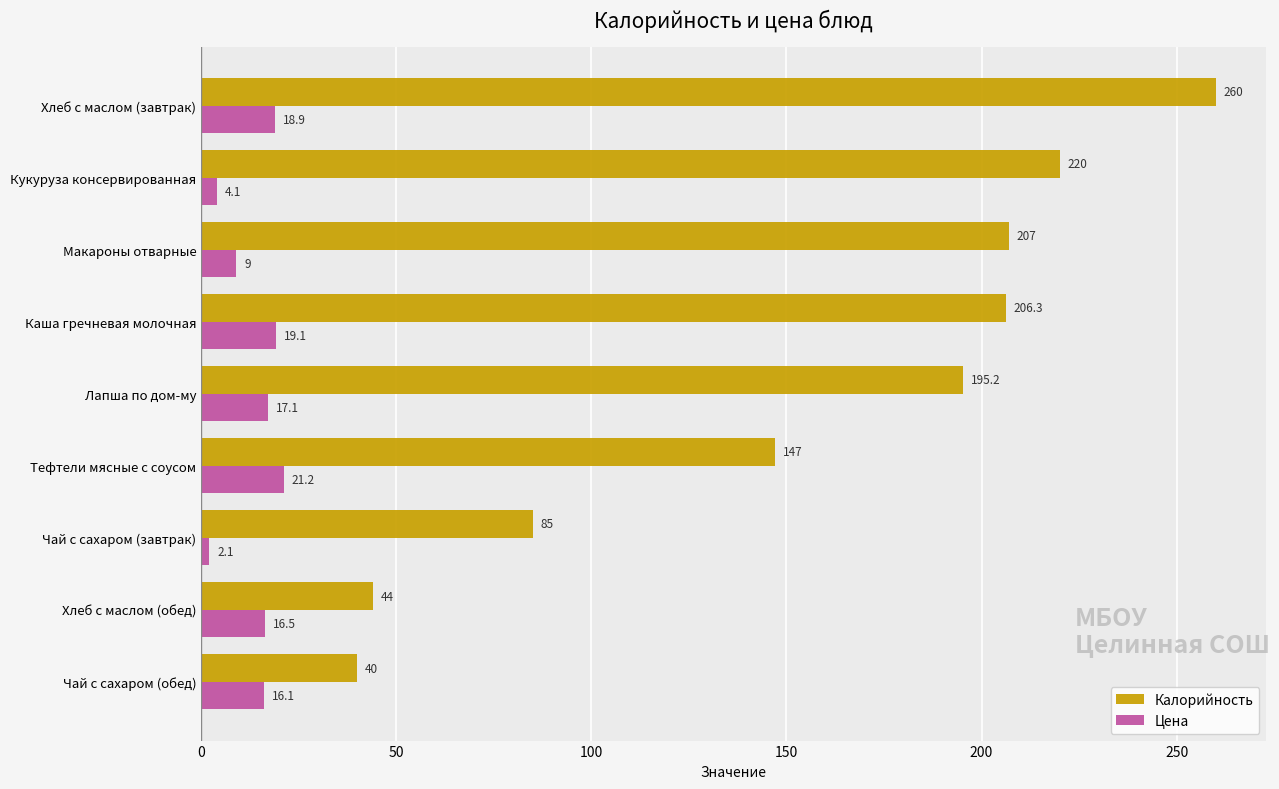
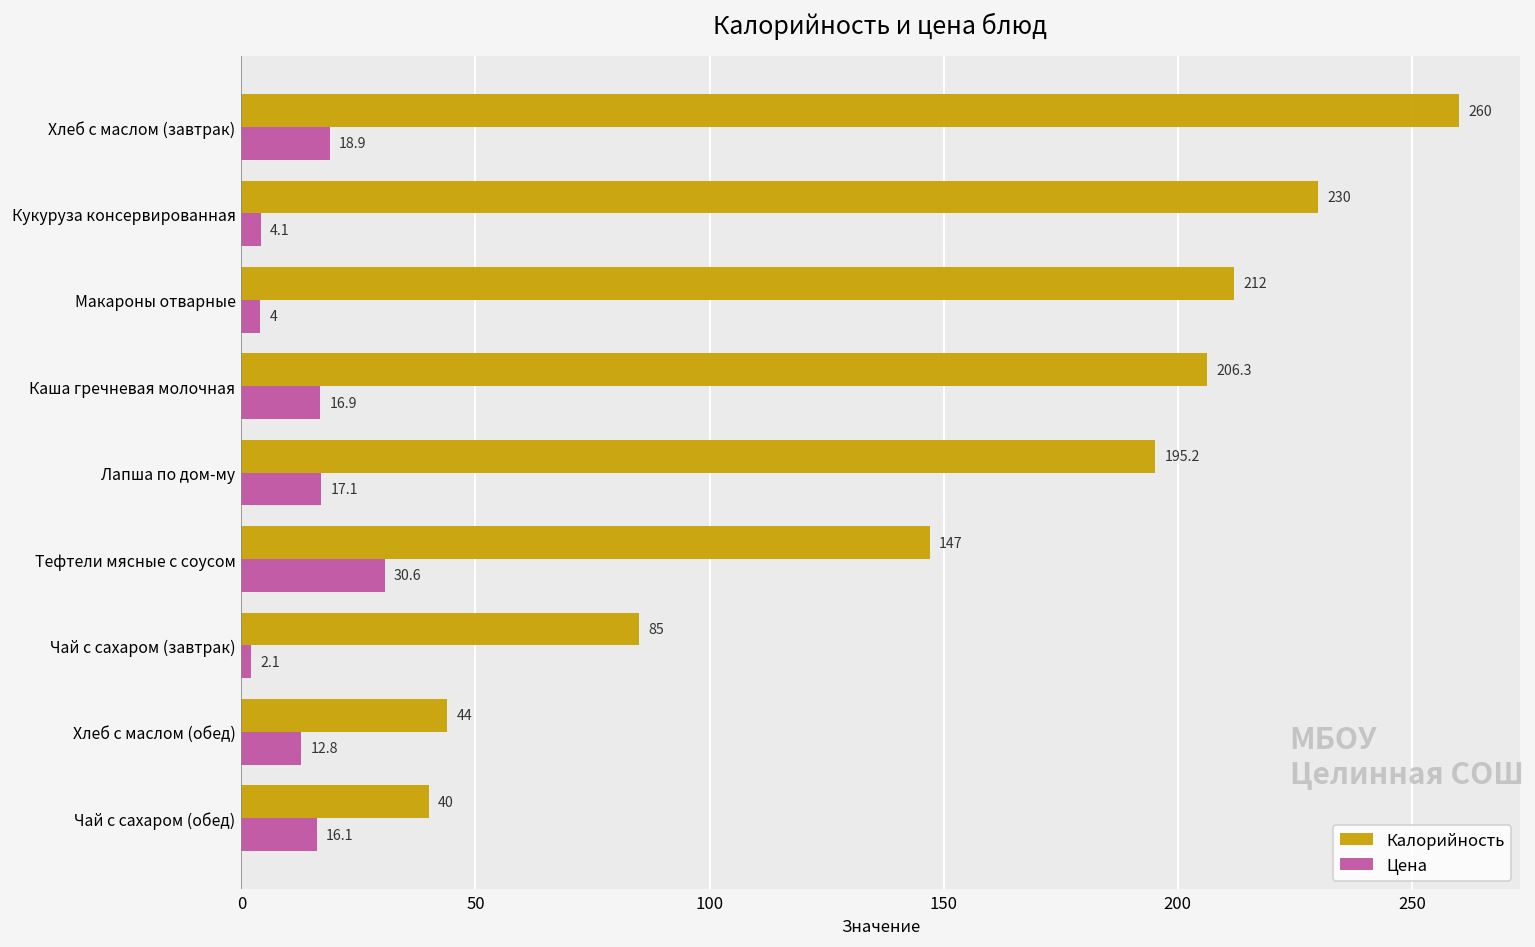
  {
    "Калорийность": {
      "Хлеб с маслом (завтрак)": 260,
-     "Кукуруза консервированная": 220,
-     "Макароны отварные": 207,
+     "Кукуруза консервированная": 230,
+     "Макароны отварные": 212,
      "Каша гречневая молочная": 206.3,
      "Лапша по дом-му": 195.2,
      "Тефтели мясные с соусом": 147,
      "Чай с сахаром (завтрак)": 85,
      "Хлеб с маслом (обед)": 44,
      "Чай с сахаром (обед)": 40
    },
    "Цена": {
      "Хлеб с маслом (завтрак)": 18.9,
      "Кукуруза консервированная": 4.1,
-     "Макароны отварные": 9,
-     "Каша гречневая молочная": 19.1,
+     "Макароны отварные": 4,
+     "Каша гречневая молочная": 16.9,
      "Лапша по дом-му": 17.1,
-     "Тефтели мясные с соусом": 21.2,
+     "Тефтели мясные с соусом": 30.6,
      "Чай с сахаром (завтрак)": 2.1,
-     "Хлеб с маслом (обед)": 16.5,
+     "Хлеб с маслом (обед)": 12.8,
      "Чай с сахаром (обед)": 16.1
    }
  }
